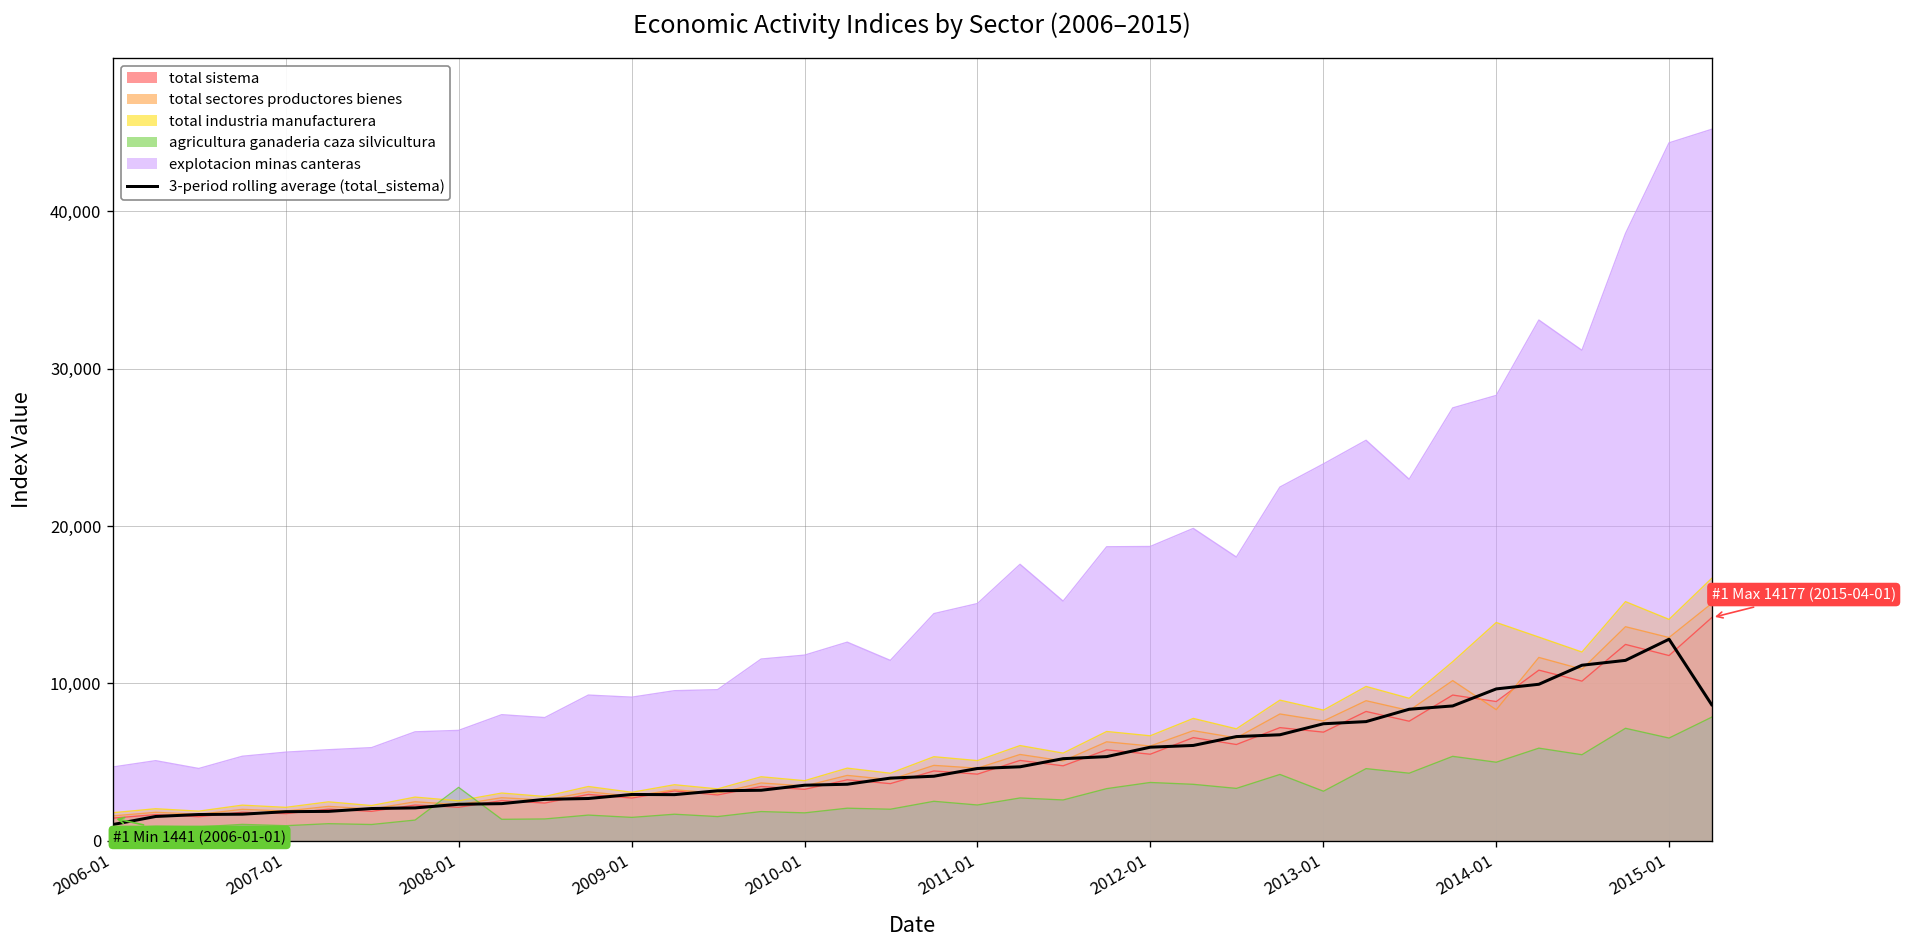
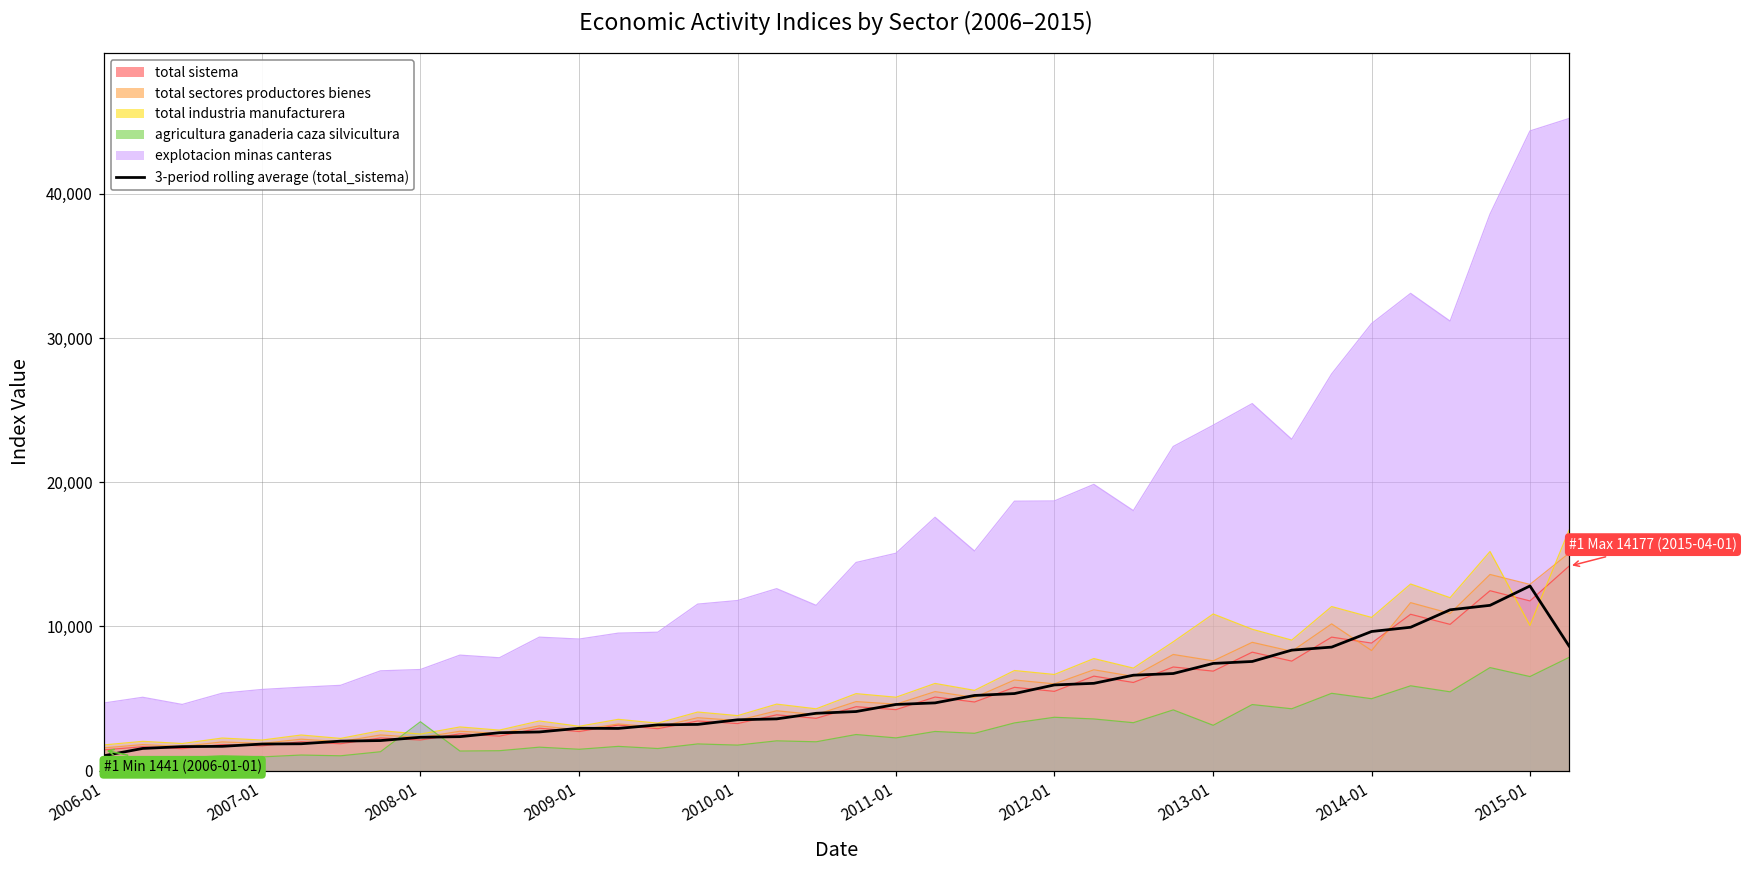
  {
    "total sistema": {
      "2010-01": "3,300",
      "2011-01": "4,200",
      "2012-01": "5,500",
      "2013-01": "6,900",
      "2014-01": "8,800",
      "2015-01": "11,800"
    },
    "total sectores productores bienes": {
      "2014-01": "8,300"
    },
    "total industria manufacturera": {
      "2006-01": "1,800",
      "2007-01": "2,100",
      "2008-01": "2,500",
      "2010-01": "3,800",
      "2011-01": "5,100",
      "2012-01": "6,700",
-     "2013-01": "8,300",
-     "2014-01": "13,900",
-     "2015-01": "14,100"
+     "2013-01": "10,900",
+     "2014-01": "10,600",
+     "2015-01": "10,100"
    },
    "agricultura ganaderia caza silvicultura": {
      "2008-01": "3,400",
      "2009-01": "1,500",
      "2010-01": "1,800",
      "2011-01": "2,300",
      "2012-01": "3,700",
      "2013-01": "3,100",
      "2014-01": "5,000",
      "2015-01": "6,500"
    },
    "explotacion minas canteras": {
      "2006-01": "4,700",
      "2007-01": "5,600",
      "2008-01": "7,000",
      "2009-01": "9,100",
      "2010-01": "11,800",
      "2011-01": "15,100",
      "2012-01": "18,700",
      "2013-01": "24,000",
-     "2014-01": "28,300",
+     "2014-01": "31,000",
      "2015-01": "44,400"
    },
    "3-period rolling average (total_sistema)": {
      "2014-01": "9,700"
    }
  }
